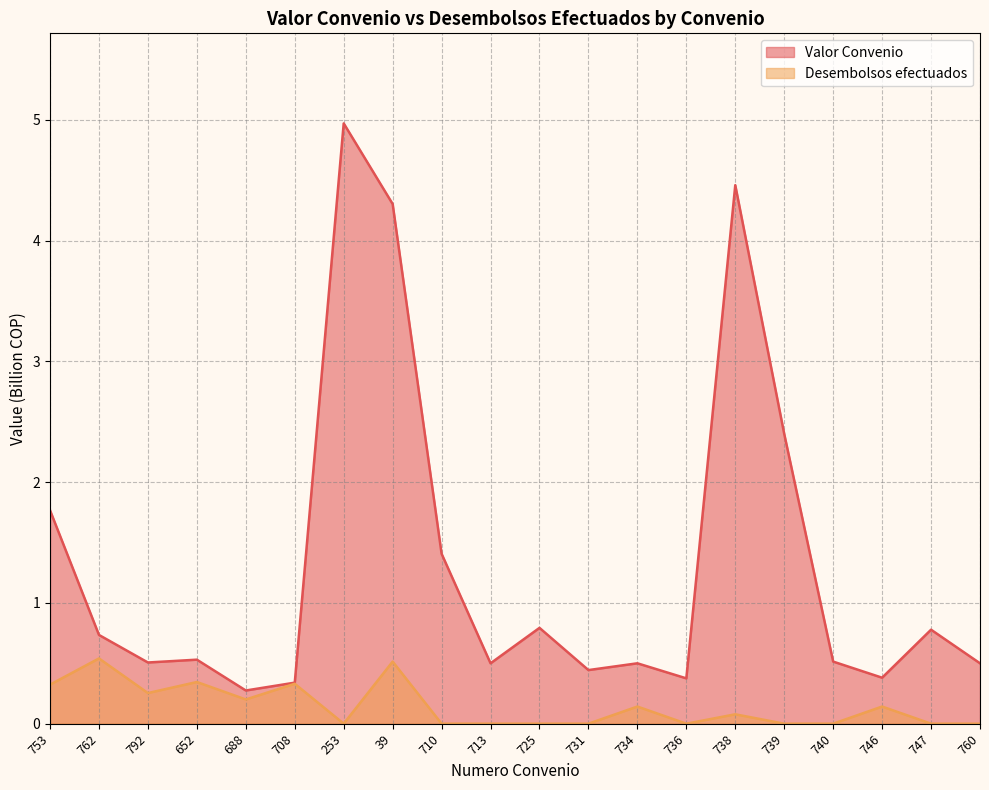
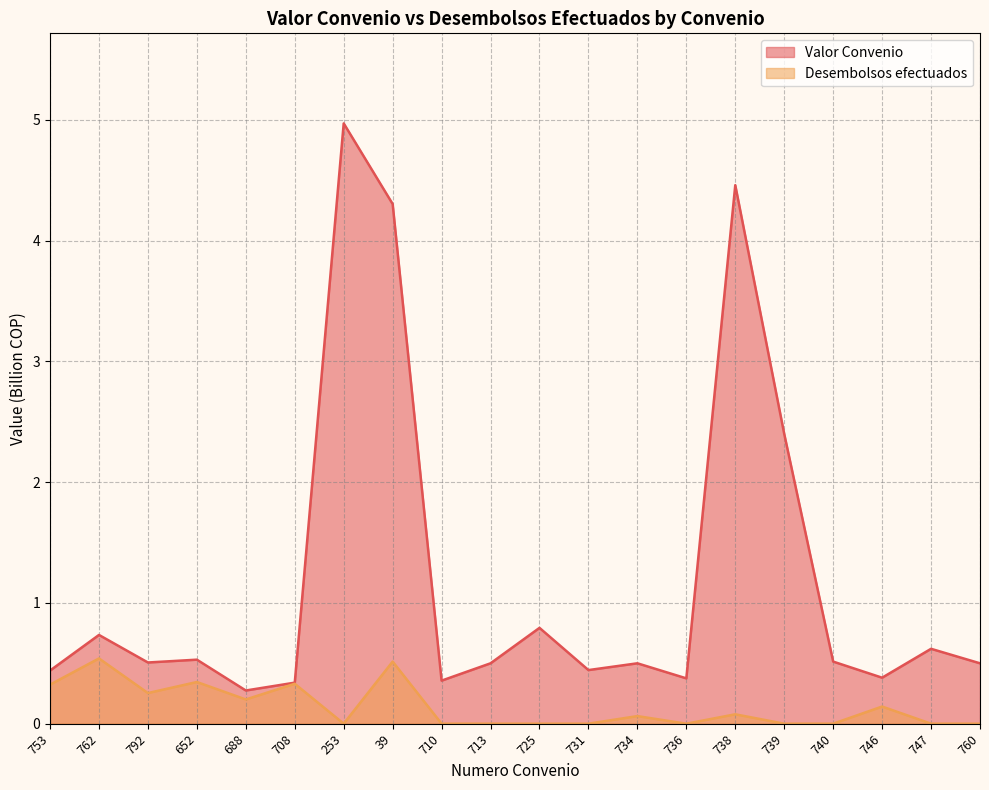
  {
    "Valor Convenio": {
-     "753": 1.77,
+     "753": 0.44,
      "762": 0.73,
      "792": 0.51,
      "652": 0.53,
      "688": 0.27,
      "253": 4.97,
      "39": 4.30,
-     "710": 1.41,
+     "710": 0.36,
      "713": 0.50,
      "725": 0.79,
      "731": 0.44,
      "734": 0.50,
      "736": 0.38,
      "738": 4.46,
      "739": 2.40,
      "740": 0.51,
      "746": 0.38,
-     "747": 0.78,
+     "747": 0.62,
      "760": 0.50
    },
    "Desembolsos efectuados": {
      "753": 0.32,
      "762": 0.54,
      "792": 0.25,
      "652": 0.35,
      "688": 0.20,
      "253": 0.00,
      "39": 0.51,
      "710": 0.00,
      "713": 0.00,
      "725": 0.00,
      "731": 0.00,
-     "734": 0.14,
+     "734": 0.06,
      "736": 0.00,
      "738": 0.08,
      "739": 0.00,
      "740": 0.00,
      "746": 0.14,
      "747": 0.00,
      "760": 0.00
    }
  }
